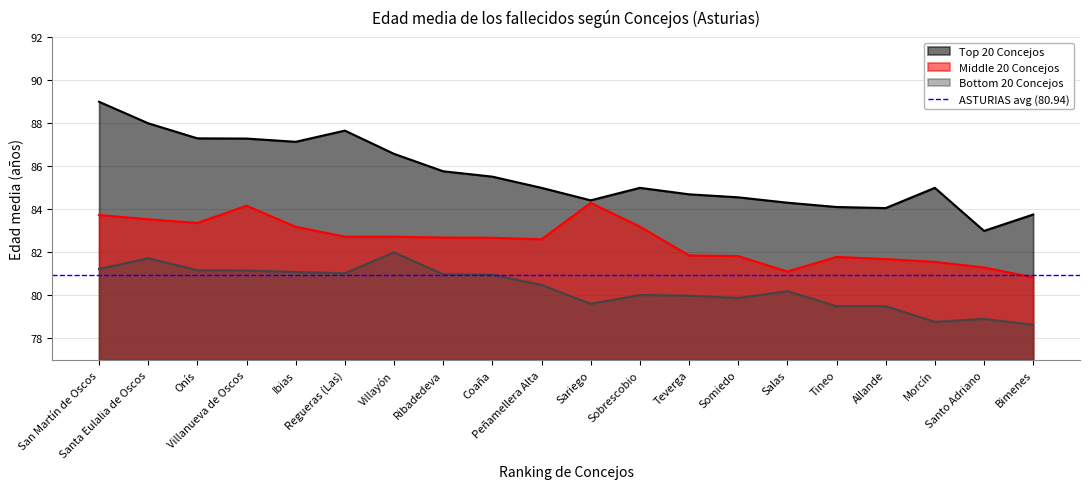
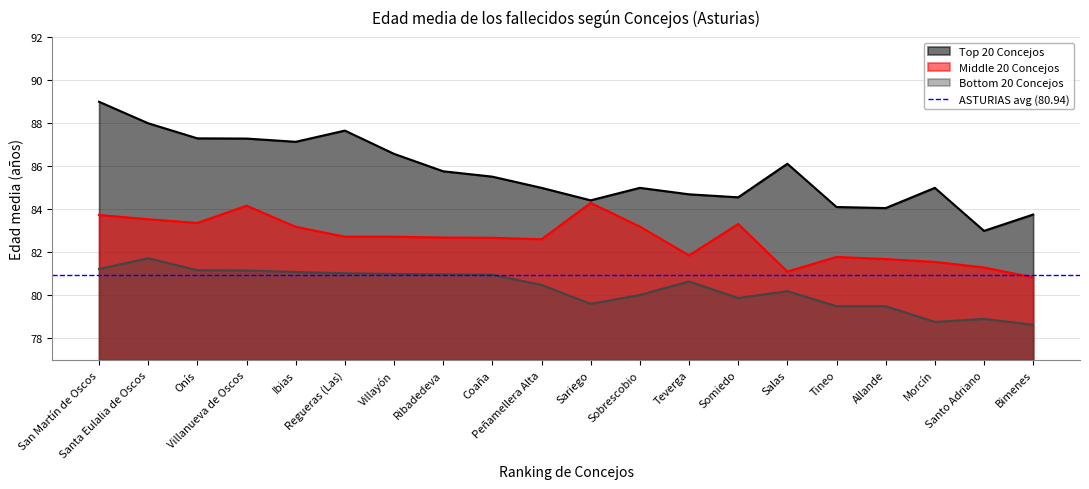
  {
    "Top 20 Concejos": {
      "San Martín de Oscos": 89.0,
      "Santa Eulalia de Oscos": 88.0,
      "Onís": 87.3,
      "Villanueva de Oscos": 87.3,
      "Ibias": 87.1,
      "Regueras (Las)": 87.7,
      "Villayón": 86.6,
      "Ribadedeva": 85.8,
      "Coaña": 85.5,
      "Peñamellera Alta": 85.0,
      "Sariego": 84.4,
      "Sobrescobio": 85.0,
      "Teverga": 84.7,
      "Somiedo": 84.6,
-     "Salas": 84.3,
+     "Salas": 86.1,
      "Tineo": 84.1,
      "Allande": 84.1,
      "Morcín": 85.0,
      "Santo Adriano": 83.0,
      "Bimenes": 83.8
    },
    "Middle 20 Concejos": {
      "San Martín de Oscos": 83.7,
      "Santa Eulalia de Oscos": 83.5,
      "Onís": 83.4,
      "Villanueva de Oscos": 84.2,
      "Ibias": 83.2,
      "Regueras (Las)": 82.7,
      "Villayón": 82.7,
      "Ribadedeva": 82.7,
      "Coaña": 82.7,
      "Peñamellera Alta": 82.6,
      "Sariego": 84.3,
      "Sobrescobio": 83.2,
      "Teverga": 81.9,
-     "Somiedo": 81.8,
+     "Somiedo": 83.3,
      "Salas": 81.1,
      "Tineo": 81.8,
      "Allande": 81.7,
      "Morcín": 81.6,
      "Santo Adriano": 81.3,
      "Bimenes": 80.8
    },
    "Bottom 20 Concejos": {
      "San Martín de Oscos": 81.2,
      "Santa Eulalia de Oscos": 81.7,
      "Onís": 81.2,
      "Villanueva de Oscos": 81.2,
      "Ibias": 81.1,
      "Regueras (Las)": 81.0,
-     "Villayón": 82,
+     "Villayón": 81,
      "Ribadedeva": 81.0,
      "Coaña": 81.0,
      "Peñamellera Alta": 80.5,
      "Sariego": 79.6,
      "Sobrescobio": 80.0,
-     "Teverga": 80.0,
+     "Teverga": 80.7,
      "Somiedo": 79.9,
      "Salas": 80.2,
      "Tineo": 79.5,
      "Allande": 79.5,
      "Morcín": 78.8,
      "Santo Adriano": 78.9,
      "Bimenes": 78.6
    }
  }
